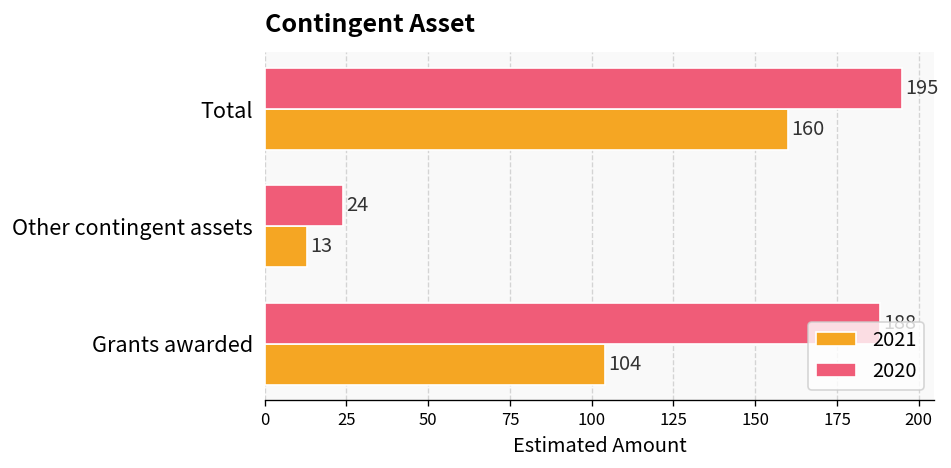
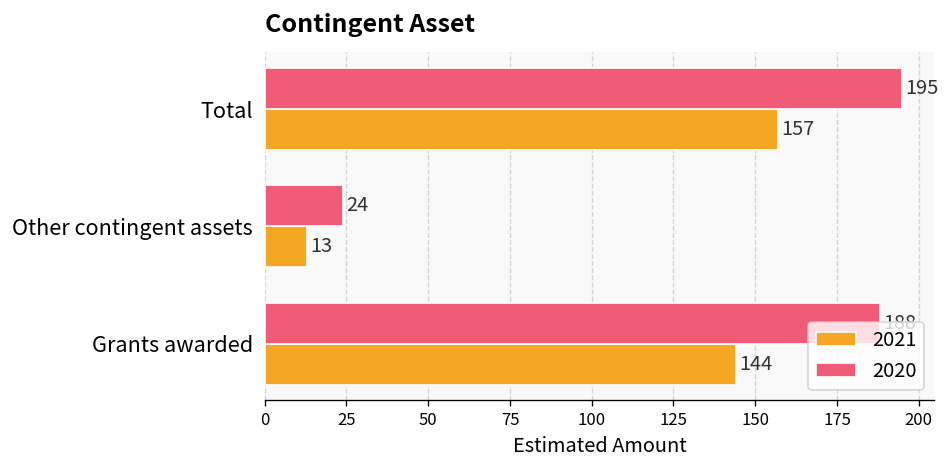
  {
    "2021": {
-     "Total": 160,
+     "Total": 157,
      "Other contingent assets": 13,
-     "Grants awarded": 104
+     "Grants awarded": 144
    },
    "2020": {
      "Total": 195,
      "Other contingent assets": 24
    }
  }
